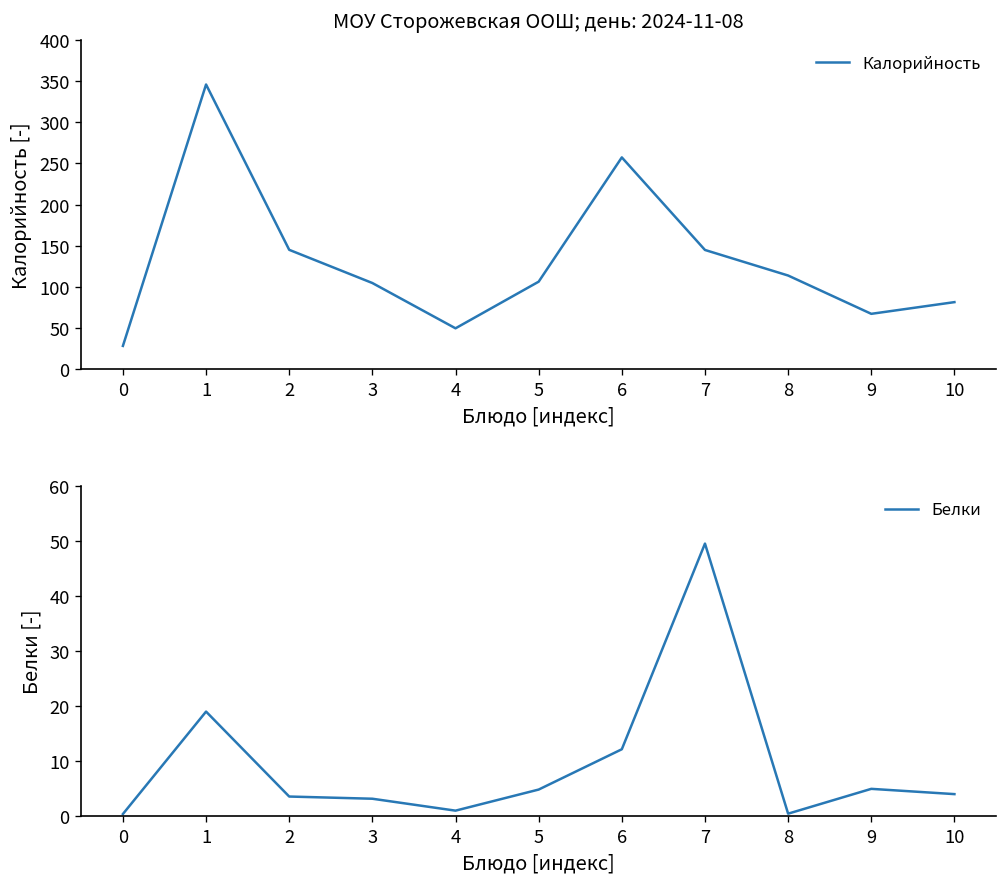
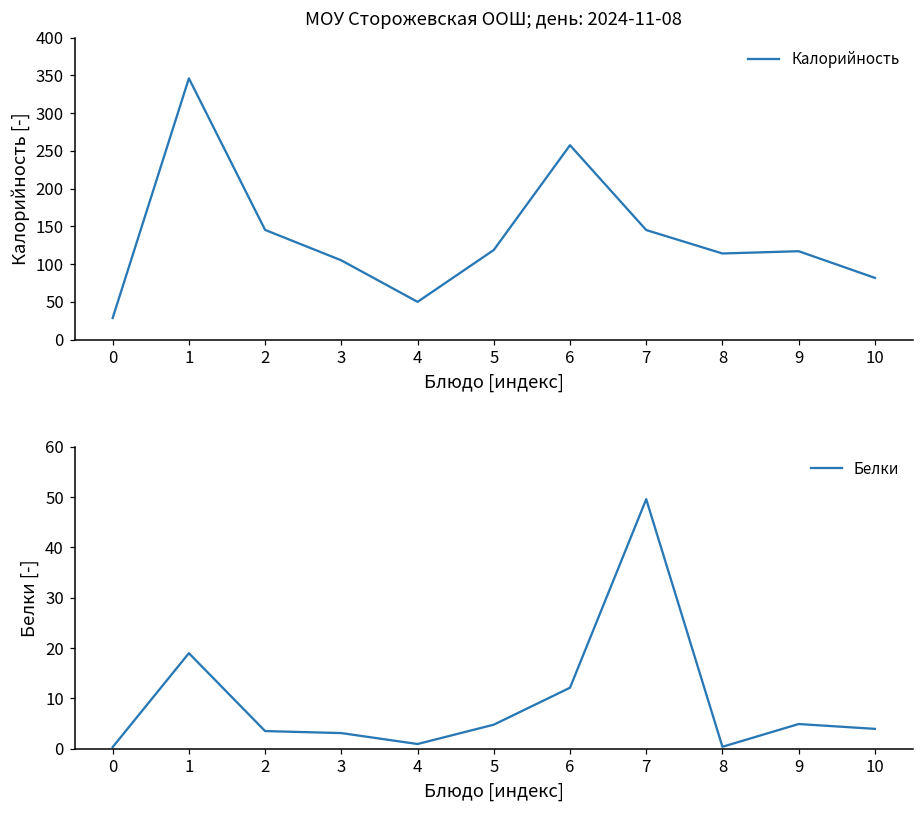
  {
    "МОУ Сторожевская OОШ; день: 2024-11-08": {
      "0": 30,
      "1": 350,
      "2": 150,
      "3": 100,
      "4": 50,
-     "5": 110,
+     "5": 120,
      "6": 260,
      "7": 150,
      "8": 110,
-     "9": 70,
+     "9": 120,
      "10": 80
    }
  }
